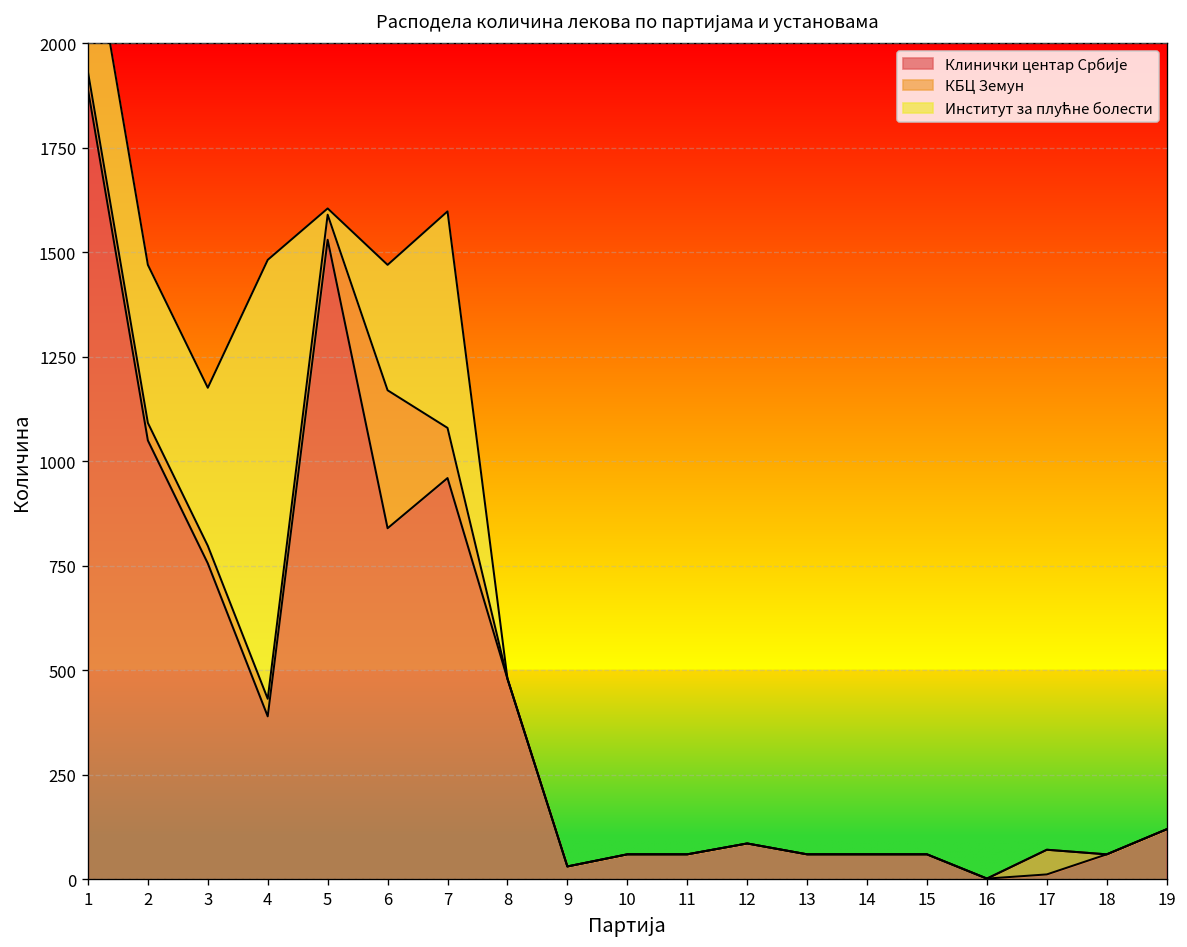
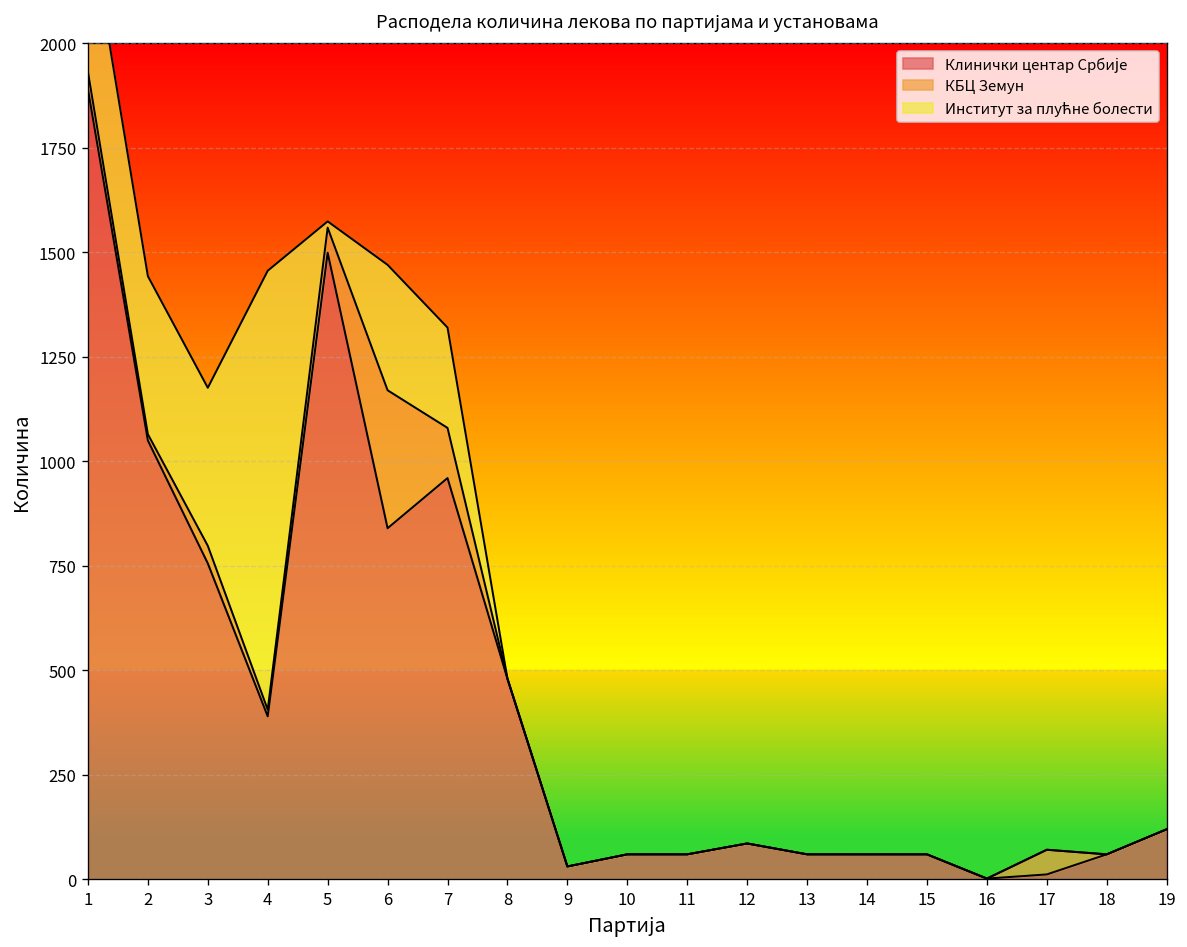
  {
    "Клинички центар Србије": {
      "1": 1890,
      "2": 1050,
      "3": 760,
      "4": 390,
-     "5": 1530,
+     "5": 1500,
      "6": 840,
      "7": 960,
      "17": 10
    },
    "КБЦ Земун": {
      "1": 40,
-     "2": 40,
+     "2": 20,
      "3": 40,
-     "4": 40,
+     "4": 20,
      "5": 60,
      "6": 330,
      "7": 120
    },
    "Институт за плућне болести": {
      "2": 380,
      "3": 380,
      "4": 1050,
      "5": 20,
      "6": 300,
-     "7": 520
+     "7": 240
    }
  }
